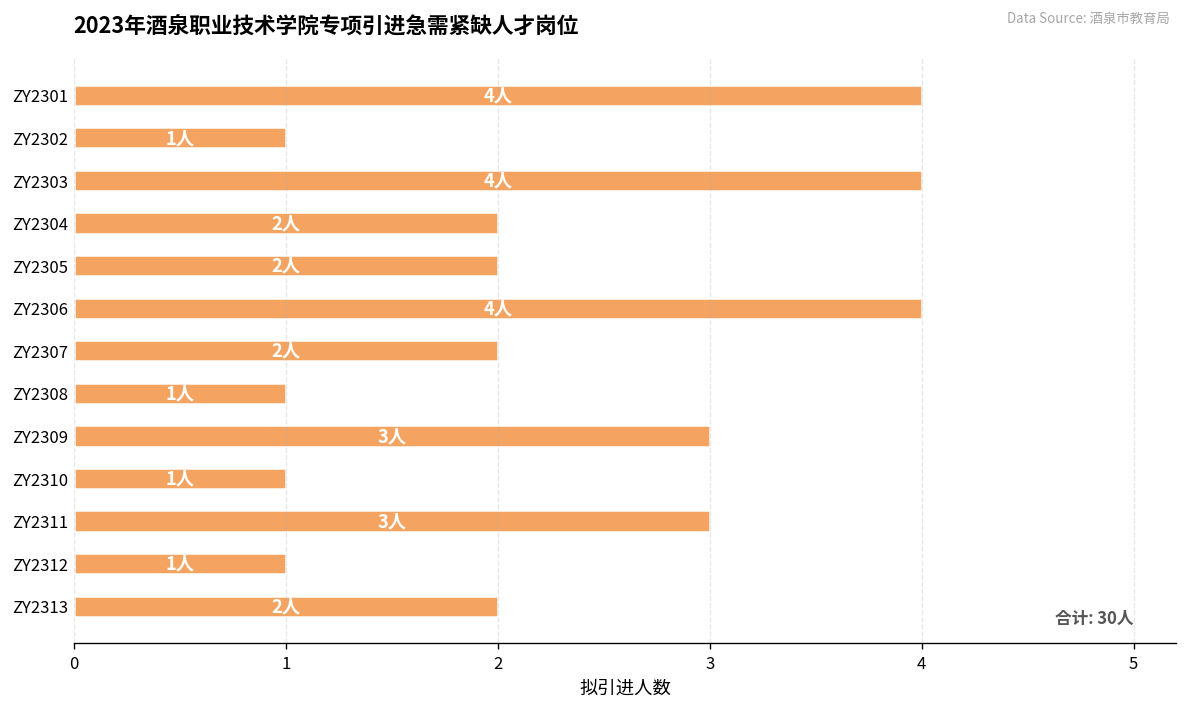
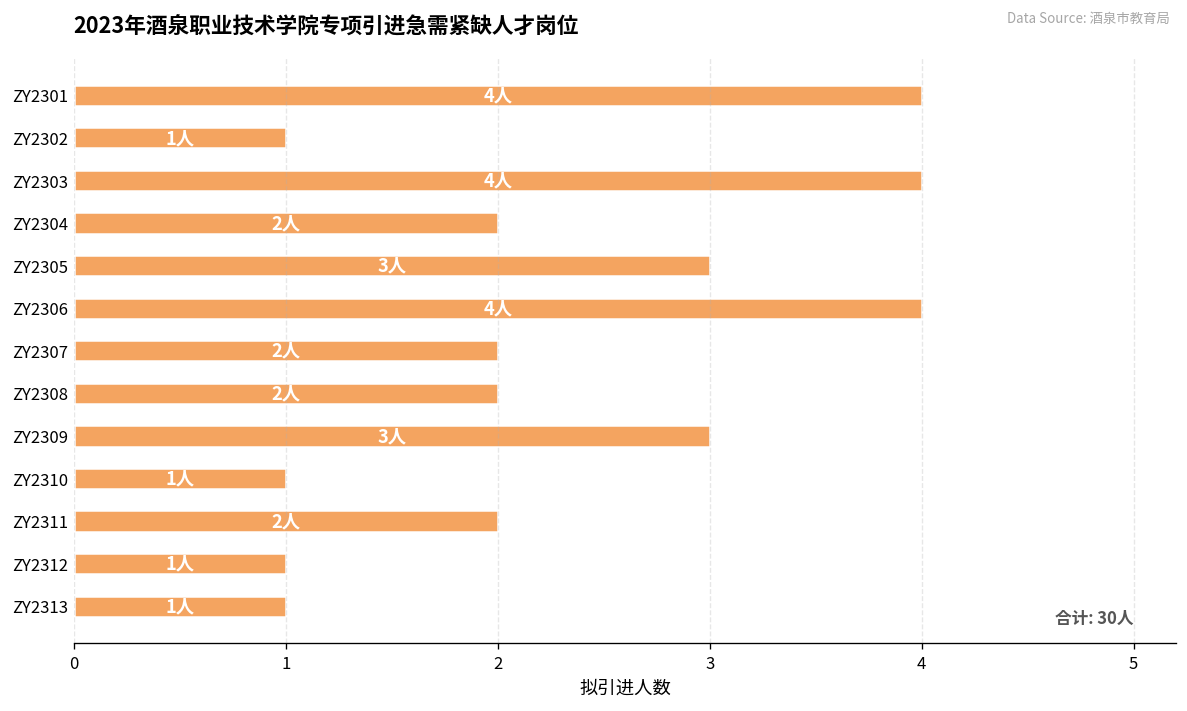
  {
    "ZY2301": "4人",
    "ZY2302": "1人",
    "ZY2303": "4人",
    "ZY2304": "2人",
-   "ZY2305": "2人",
+   "ZY2305": "3人",
    "ZY2306": "4人",
    "ZY2307": "2人",
-   "ZY2308": "1人",
+   "ZY2308": "2人",
    "ZY2309": "3人",
    "ZY2310": "1人",
-   "ZY2311": "3人",
+   "ZY2311": "2人",
    "ZY2312": "1人",
-   "ZY2313": "2人"
+   "ZY2313": "1人"
  }
